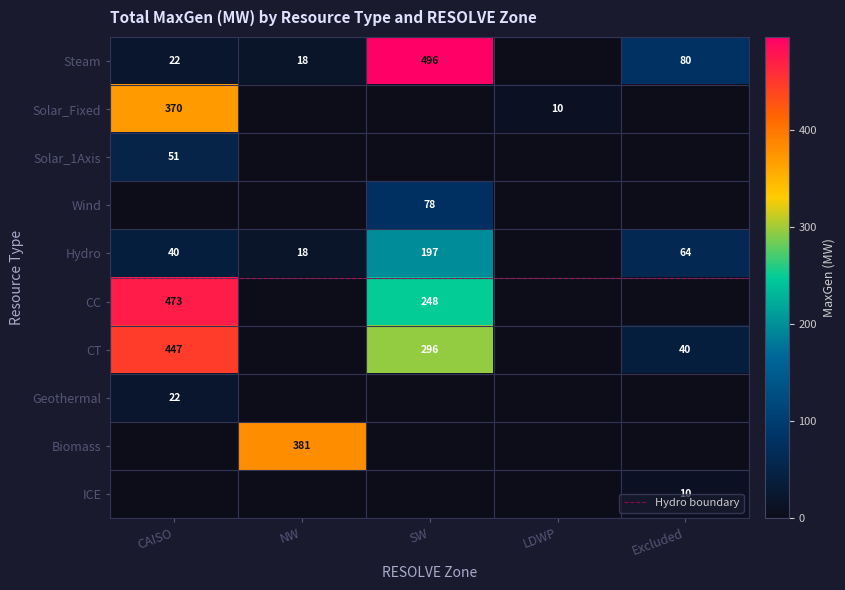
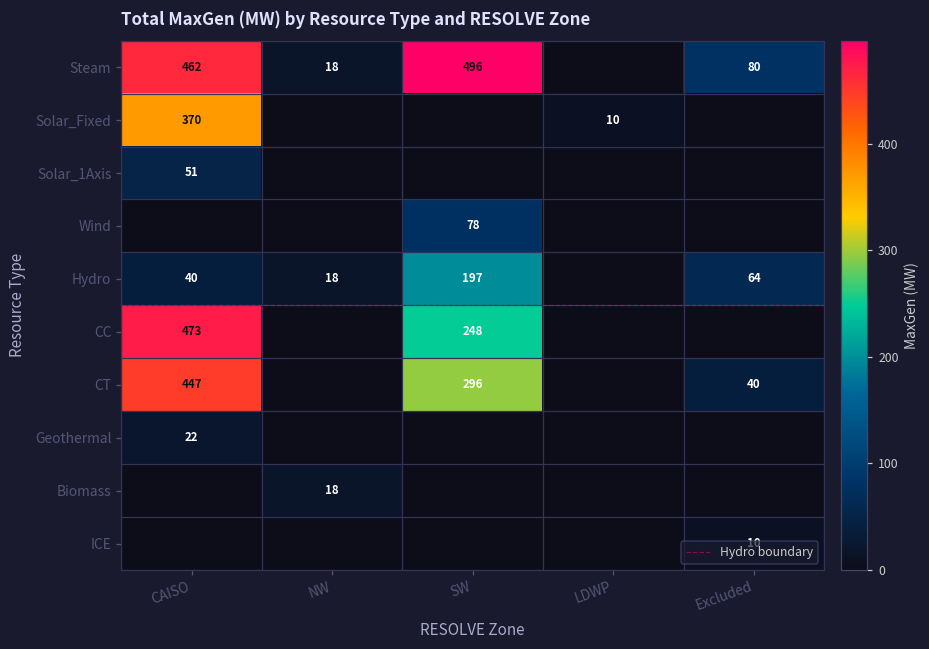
  {
    "Steam": {
-     "CAISO": 22,
+     "CAISO": 462,
      "NW": 18,
      "SW": 496,
      "Excluded": 80
    },
    "Solar_Fixed": {
      "CAISO": 370,
      "LDWP": 10
    },
    "Solar_1Axis": {
      "CAISO": 51
    },
    "Wind": {
      "SW": 78
    },
    "Hydro": {
      "CAISO": 40,
      "NW": 18,
      "SW": 197,
      "Excluded": 64
    },
    "CC": {
      "CAISO": 473,
      "SW": 248
    },
    "CT": {
      "CAISO": 447,
      "SW": 296,
      "Excluded": 40
    },
    "Geothermal": {
      "CAISO": 22
    },
    "Biomass": {
-     "NW": 381
+     "NW": 18
    }
  }
